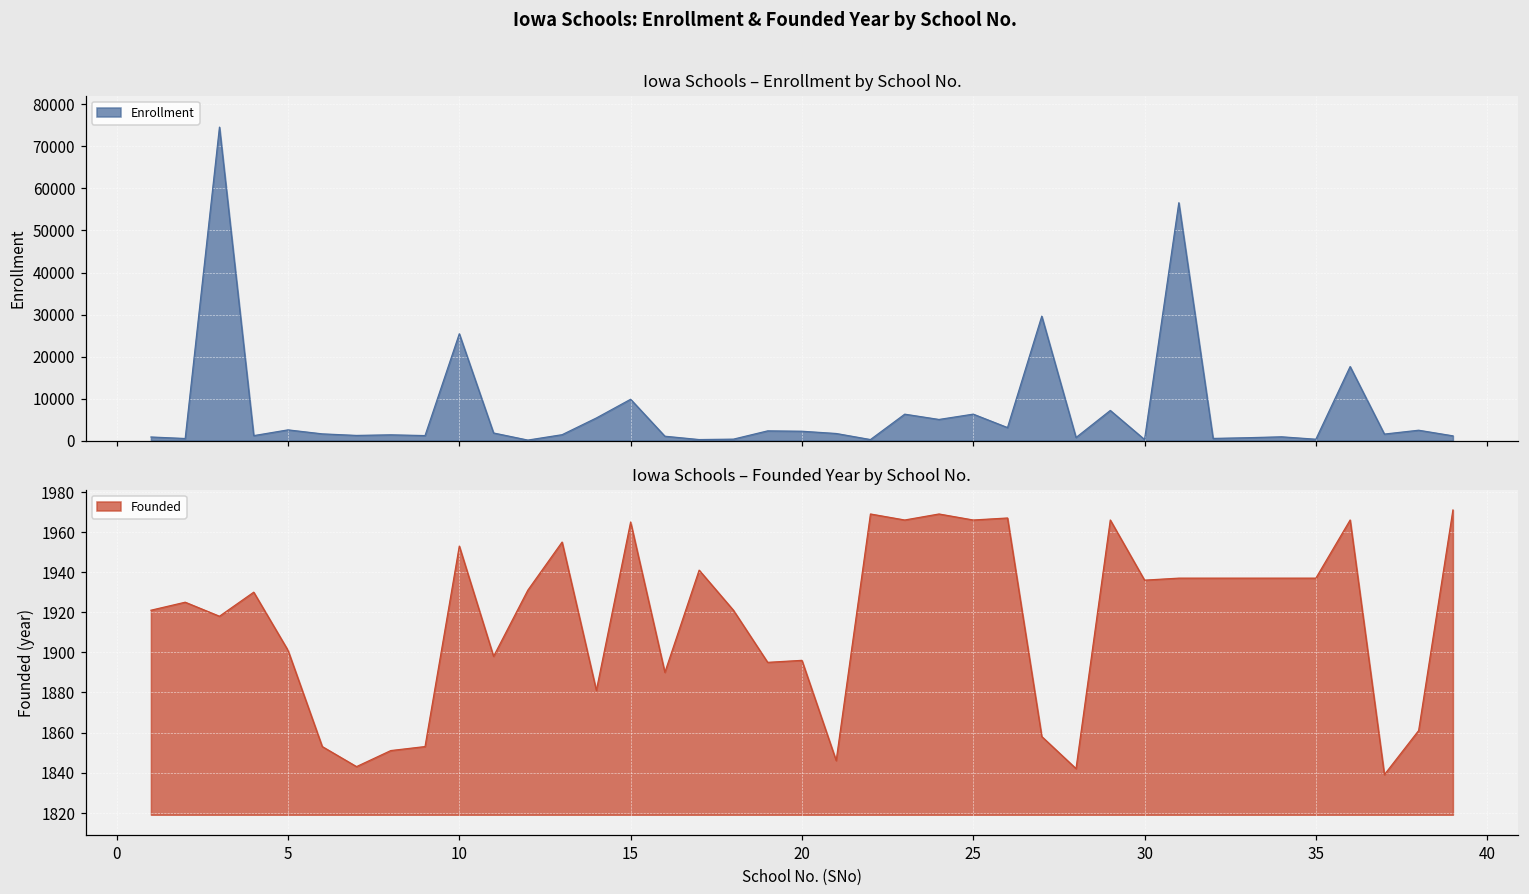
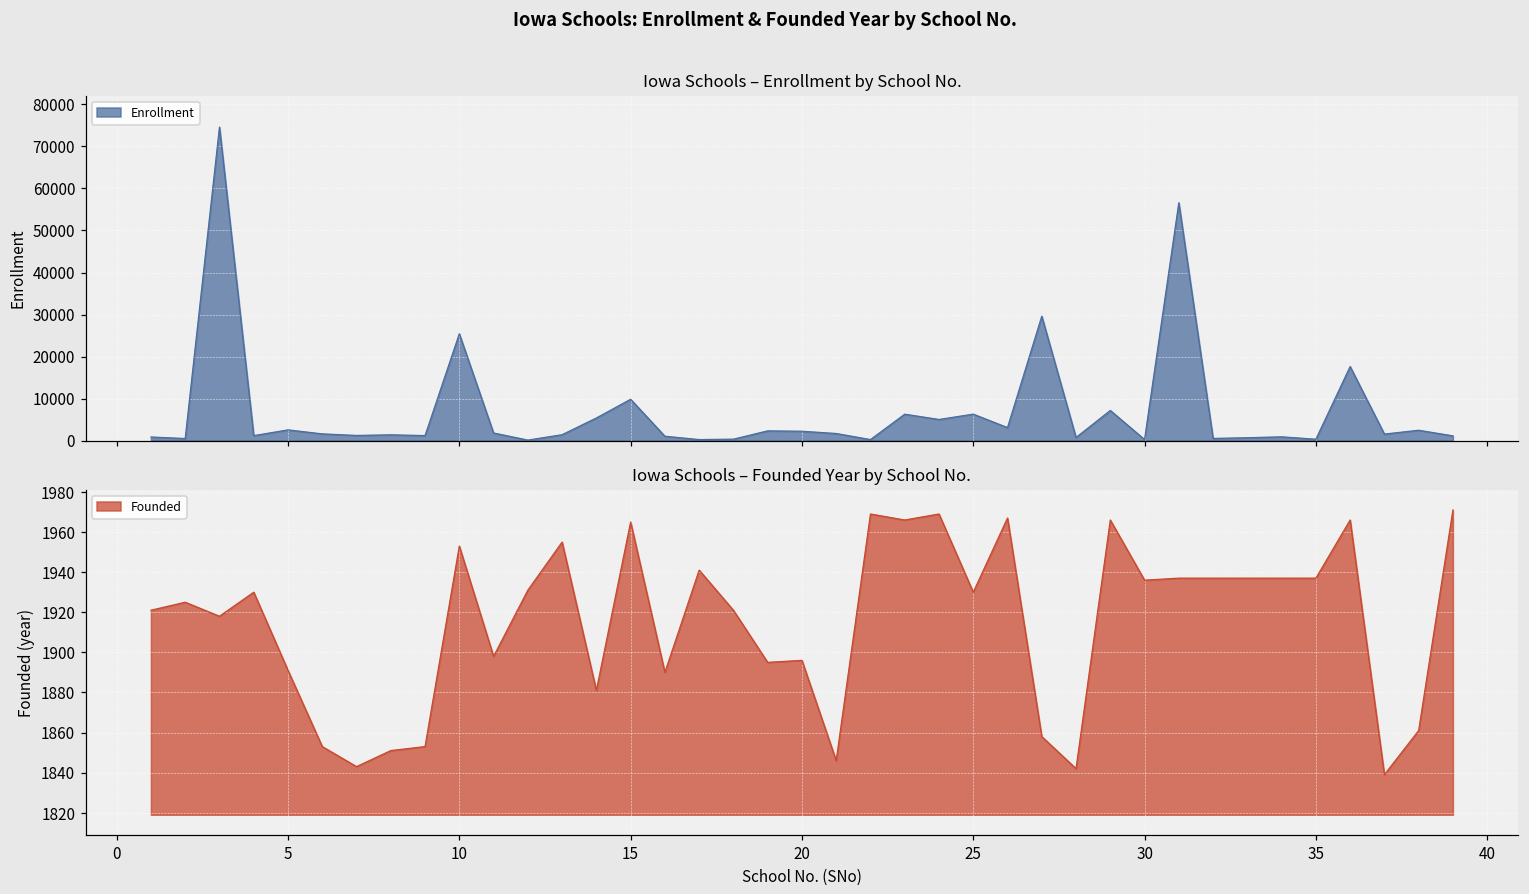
  {
    "Iowa Schools – Founded Year by School No.": {
-     "5": 1901,
+     "5": 1891,
      "10": 1953,
      "15": 1965,
      "20": 1896,
-     "25": 1966,
+     "25": 1930,
      "30": 1936,
      "35": 1937
    }
  }
